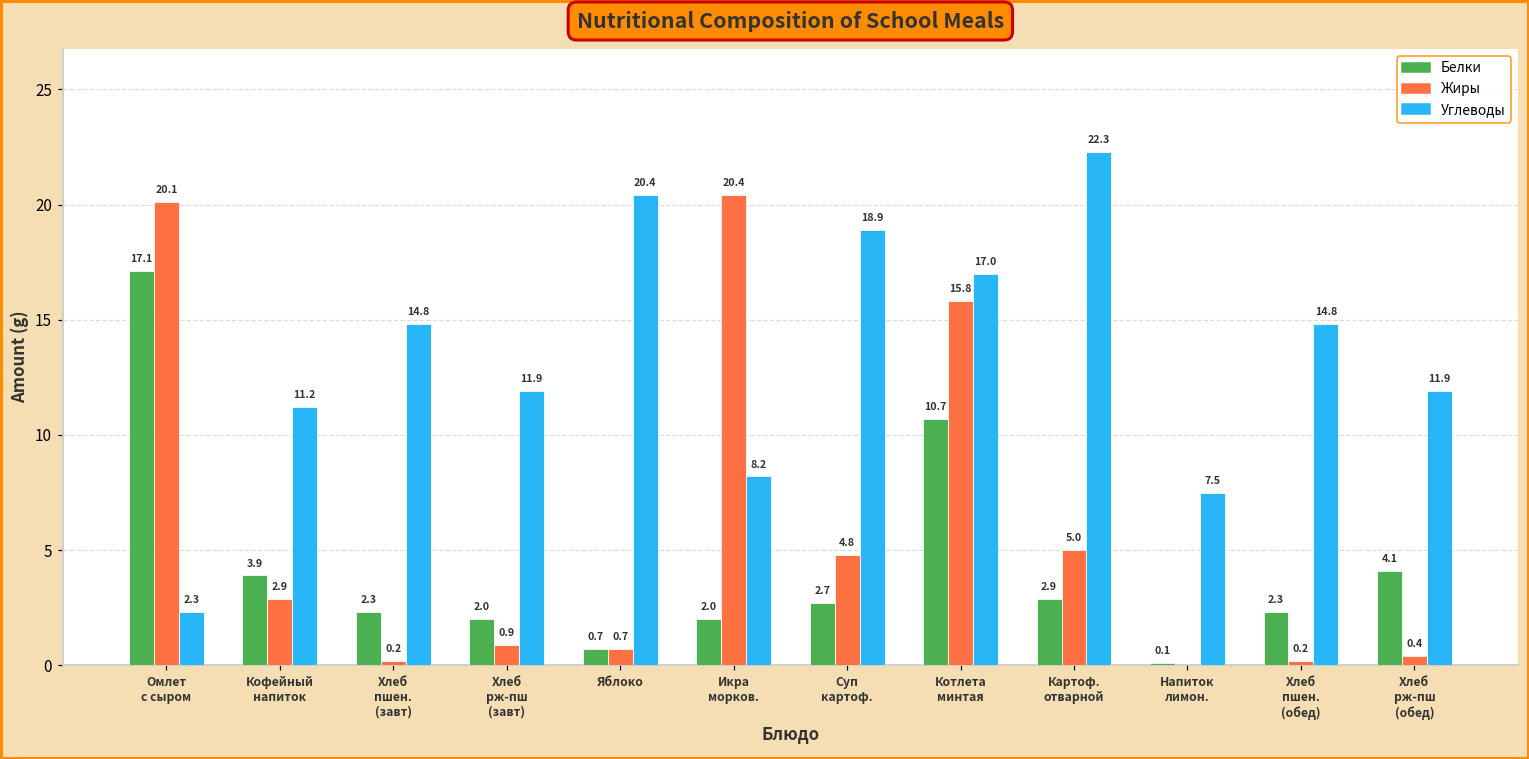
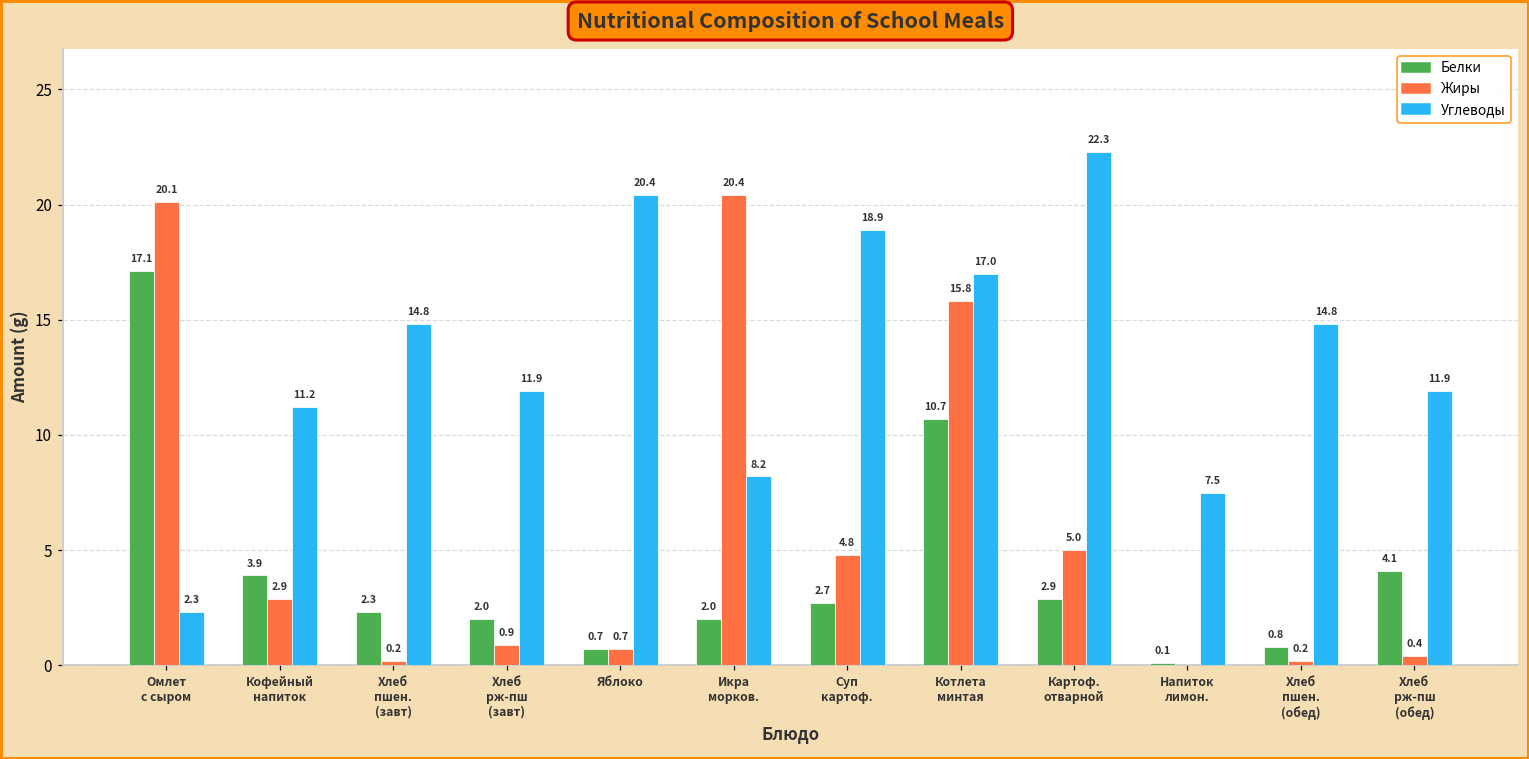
  {
    "Белки": {
      "Омлет с сыром": 17.1,
      "Кофейный напиток": 3.9,
      "Хлеб пшен. (завт)": 2.3,
      "Хлеб рж-пш (завт)": 2.0,
      "Яблоко": 0.7,
      "Икра морков.": 2.0,
      "Суп картоф.": 2.7,
      "Котлета минтая": 10.7,
      "Картоф. отварной": 2.9,
      "Напиток лимон.": 0.1,
-     "Хлеб пшен. (обед)": 2.3,
+     "Хлеб пшен. (обед)": 0.8,
      "Хлеб рж-пш (обед)": 4.1
    },
    "Жиры": {
      "Омлет с сыром": 20.1,
      "Кофейный напиток": 2.9,
      "Хлеб пшен. (завт)": 0.2,
      "Хлеб рж-пш (завт)": 0.9,
      "Яблоко": 0.7,
      "Икра морков.": 20.4,
      "Суп картоф.": 4.8,
      "Котлета минтая": 15.8,
      "Картоф. отварной": 5.0,
      "Хлеб пшен. (обед)": 0.2,
      "Хлеб рж-пш (обед)": 0.4
    },
    "Углеводы": {
      "Омлет с сыром": 2.3,
      "Кофейный напиток": 11.2,
      "Хлеб пшен. (завт)": 14.8,
      "Хлеб рж-пш (завт)": 11.9,
      "Яблоко": 20.4,
      "Икра морков.": 8.2,
      "Суп картоф.": 18.9,
      "Котлета минтая": 17.0,
      "Картоф. отварной": 22.3,
      "Напиток лимон.": 7.5,
      "Хлеб пшен. (обед)": 14.8,
      "Хлеб рж-пш (обед)": 11.9
    }
  }
